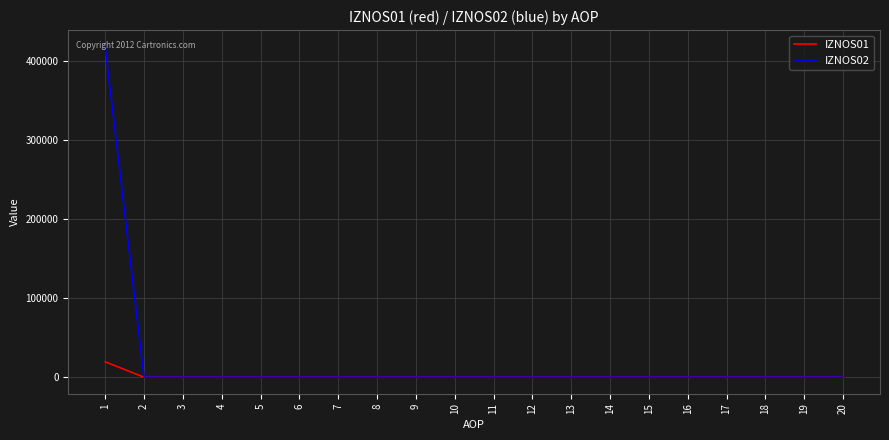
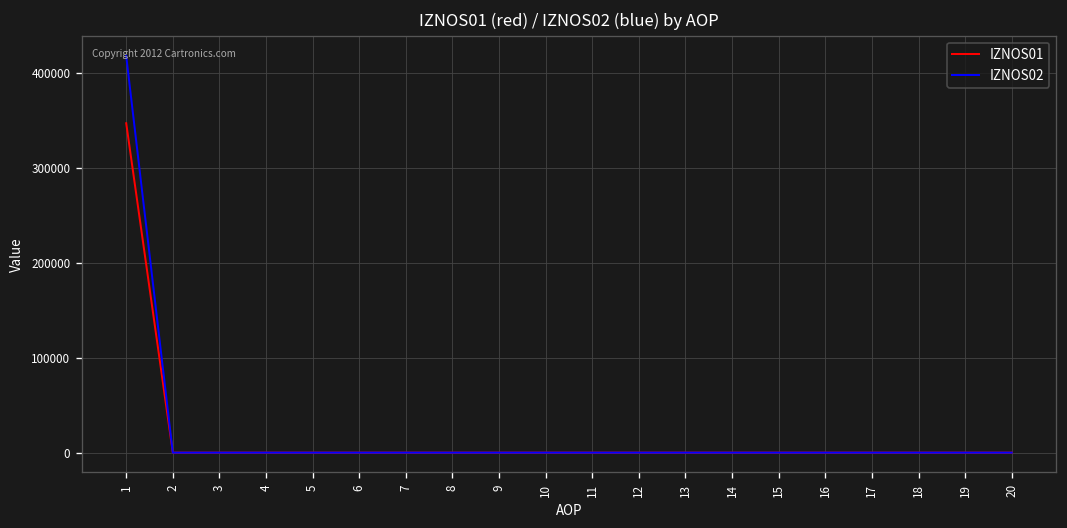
  {
    "IZNOS01": {
-     "1": 20000
+     "1": 350000
    }
  }
